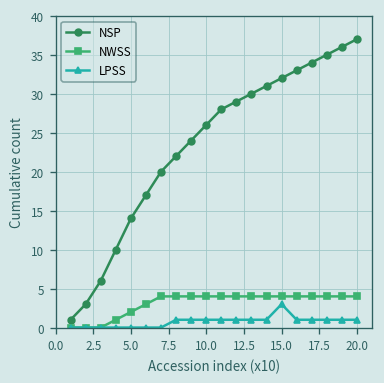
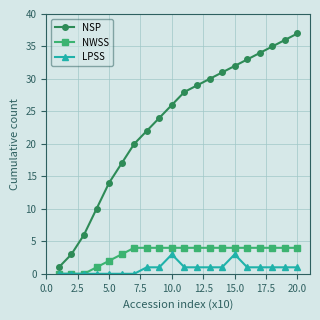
  {
    "LPSS": {
      "5.0": 0,
-     "10.0": 1,
+     "10.0": 3,
      "15.0": 3,
      "20.0": 1
    }
  }
